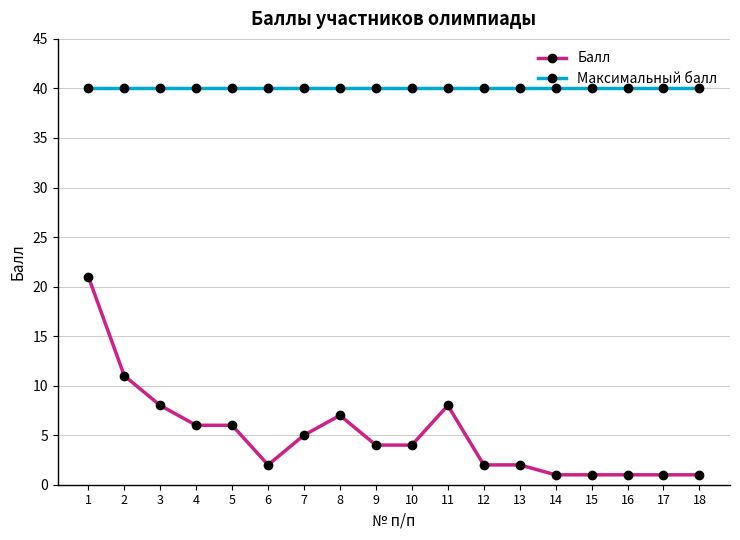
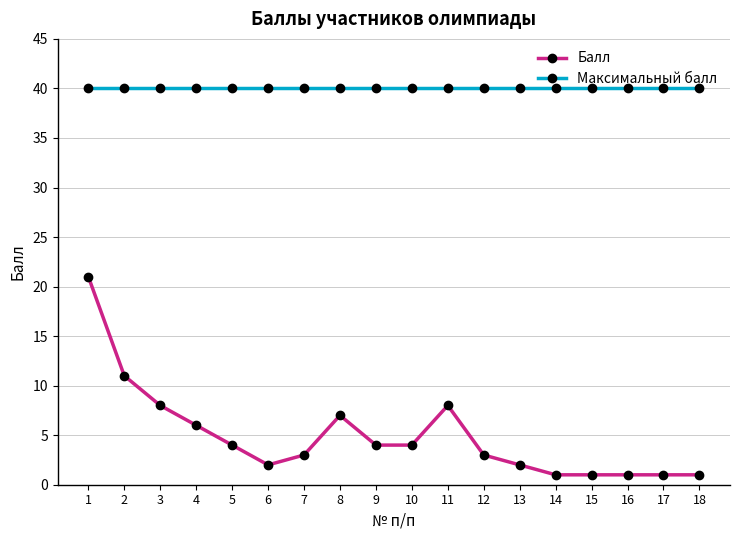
  {
    "Балл": {
      "1": 21,
      "2": 11,
      "3": 8,
      "4": 6,
-     "5": 6,
+     "5": 4,
      "6": 2,
-     "7": 5,
+     "7": 3,
      "8": 7,
      "9": 4,
      "10": 4,
      "11": 8,
-     "12": 2,
+     "12": 3,
      "13": 2,
      "14": 1,
      "15": 1,
      "16": 1,
      "17": 1,
      "18": 1
    },
    "Максимальный балл": {
      "1": 40,
      "2": 40,
      "3": 40,
      "4": 40,
      "5": 40,
      "6": 40,
      "7": 40,
      "8": 40,
      "9": 40,
      "10": 40,
      "11": 40,
      "12": 40,
      "13": 40,
      "14": 40,
      "15": 40,
      "16": 40,
      "17": 40,
      "18": 40
    }
  }
